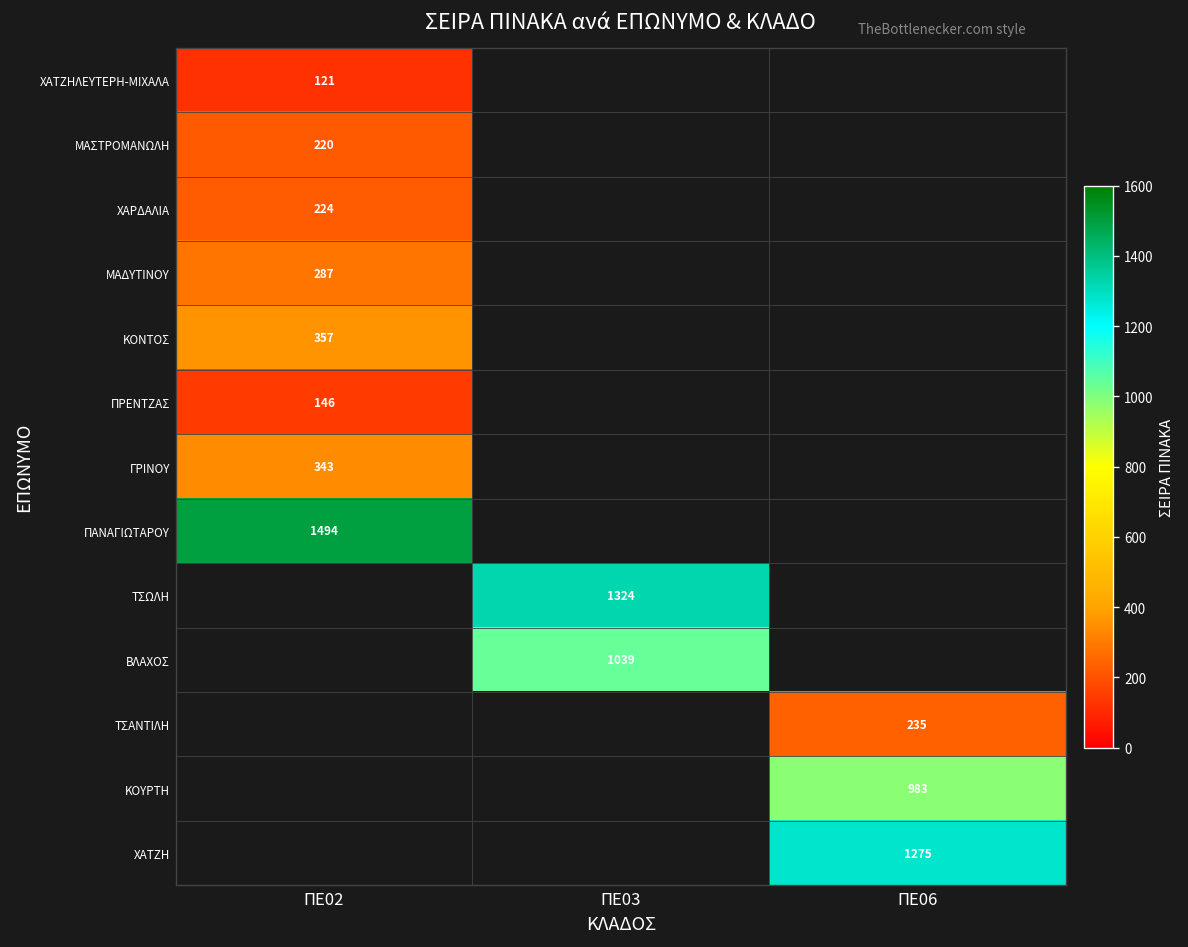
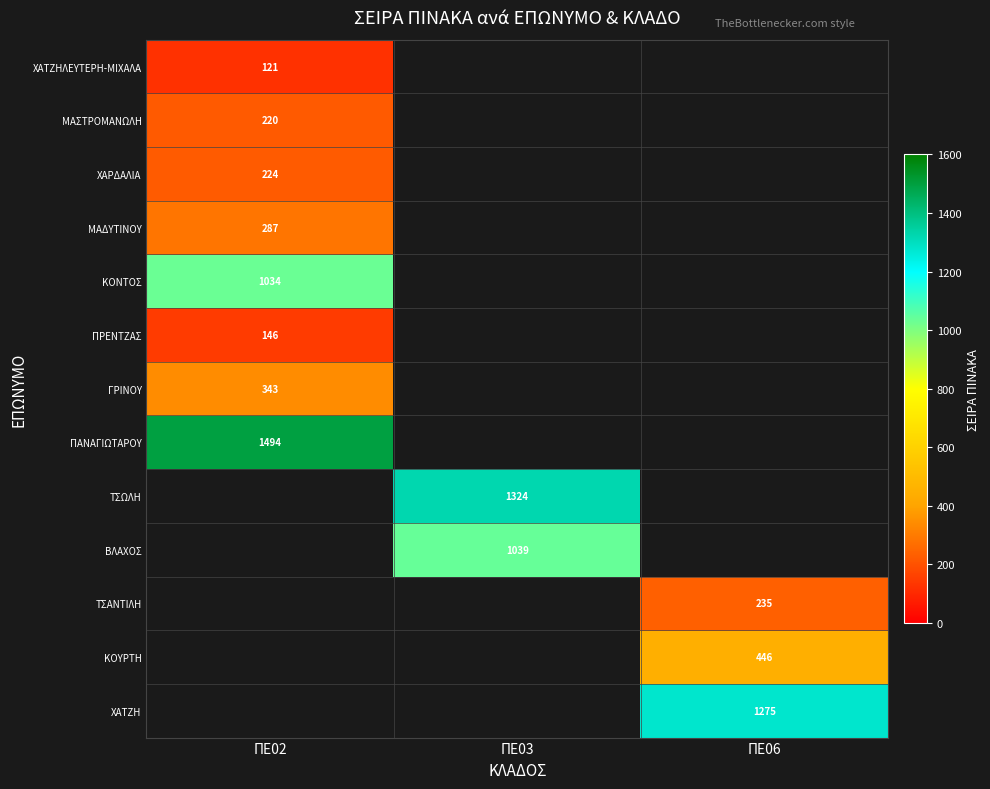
  {
    "ΧΑΤΖΗΛΕΥΤΕΡΗ-ΜΙΧΑΛΑ": {
      "ΠΕ02": 121
    },
    "ΜΑΣΤΡΟΜΑΝΩΛΗ": {
      "ΠΕ02": 220
    },
    "ΧΑΡΔΑΛΙΑ": {
      "ΠΕ02": 224
    },
    "ΜΑΔΥΤΙΝΟΥ": {
      "ΠΕ02": 287
    },
    "ΚΟΝΤΟΣ": {
-     "ΠΕ02": 357
+     "ΠΕ02": 1034
    },
    "ΠΡΕΝΤΖΑΣ": {
      "ΠΕ02": 146
    },
    "ΓΡΙΝΟΥ": {
      "ΠΕ02": 343
    },
    "ΠΑΝΑΓΙΩΤΑΡΟΥ": {
      "ΠΕ02": 1494
    },
    "ΤΣΩΛΗ": {
      "ΠΕ03": 1324
    },
    "ΒΛΑΧΟΣ": {
      "ΠΕ03": 1039
    },
    "ΤΣΑΝΤΙΛΗ": {
      "ΠΕ06": 235
    },
    "ΚΟΥΡΤΗ": {
-     "ΠΕ06": 983
+     "ΠΕ06": 446
    },
    "ΧΑΤΖΗ": {
      "ΠΕ06": 1275
    }
  }
